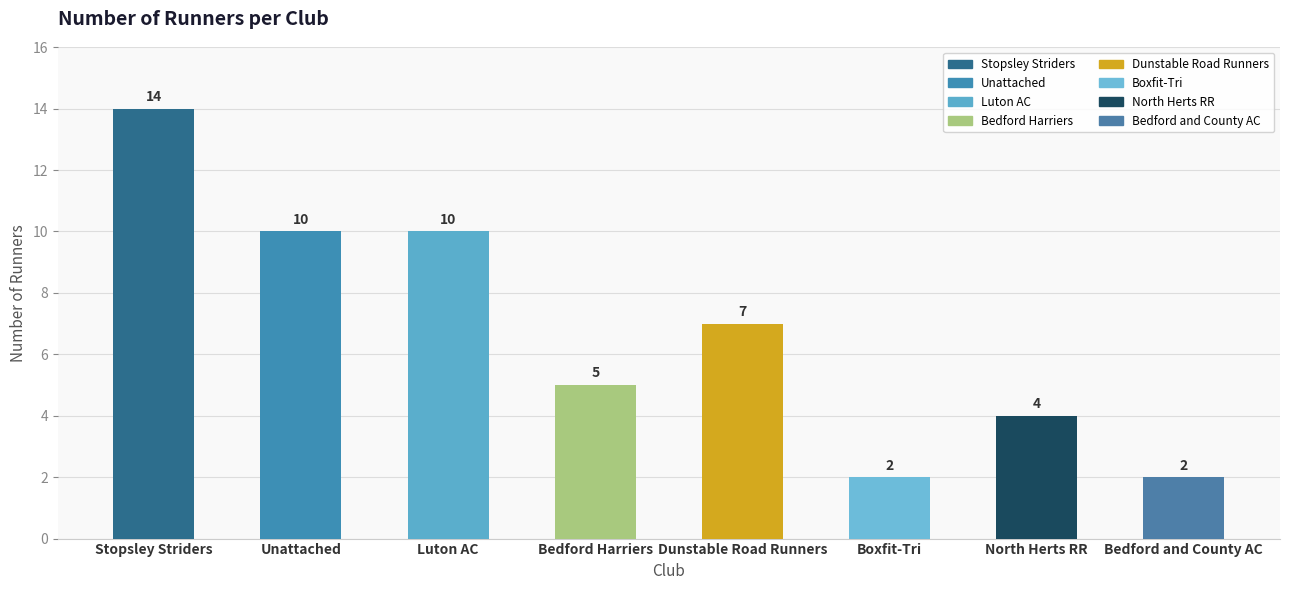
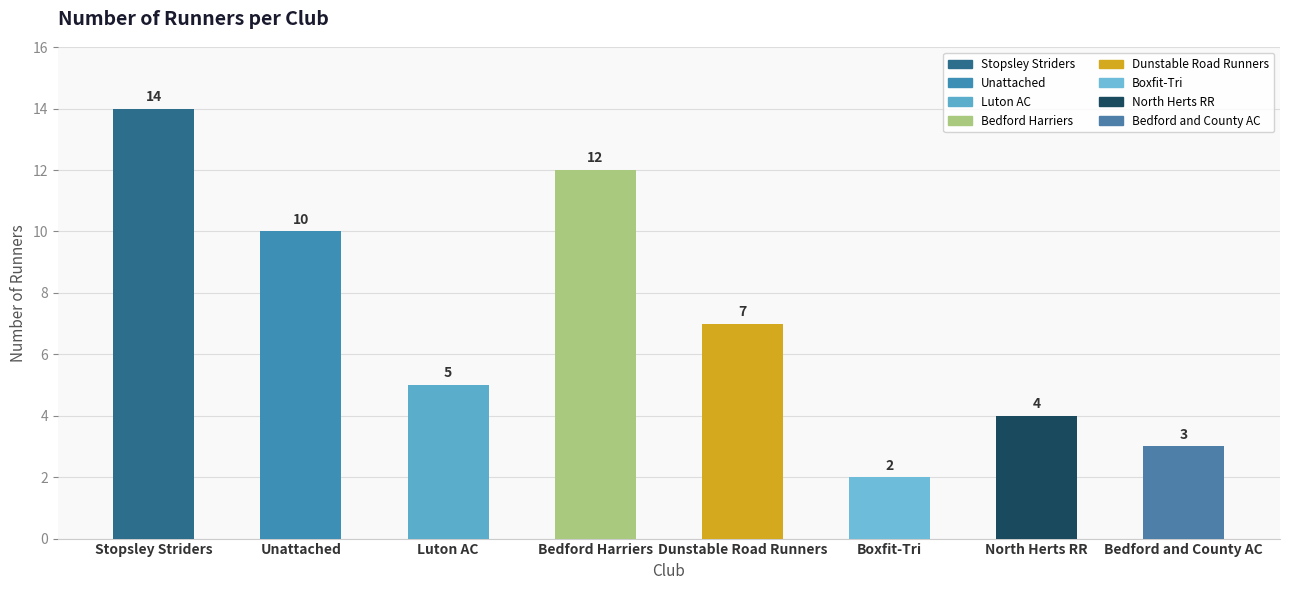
  {
    "Stopsley Striders": 14,
    "Unattached": 10,
-   "Luton AC": 10,
-   "Bedford Harriers": 5,
+   "Luton AC": 5,
+   "Bedford Harriers": 12,
    "Dunstable Road Runners": 7,
    "Boxfit-Tri": 2,
    "North Herts RR": 4,
-   "Bedford and County AC": 2
+   "Bedford and County AC": 3
  }
